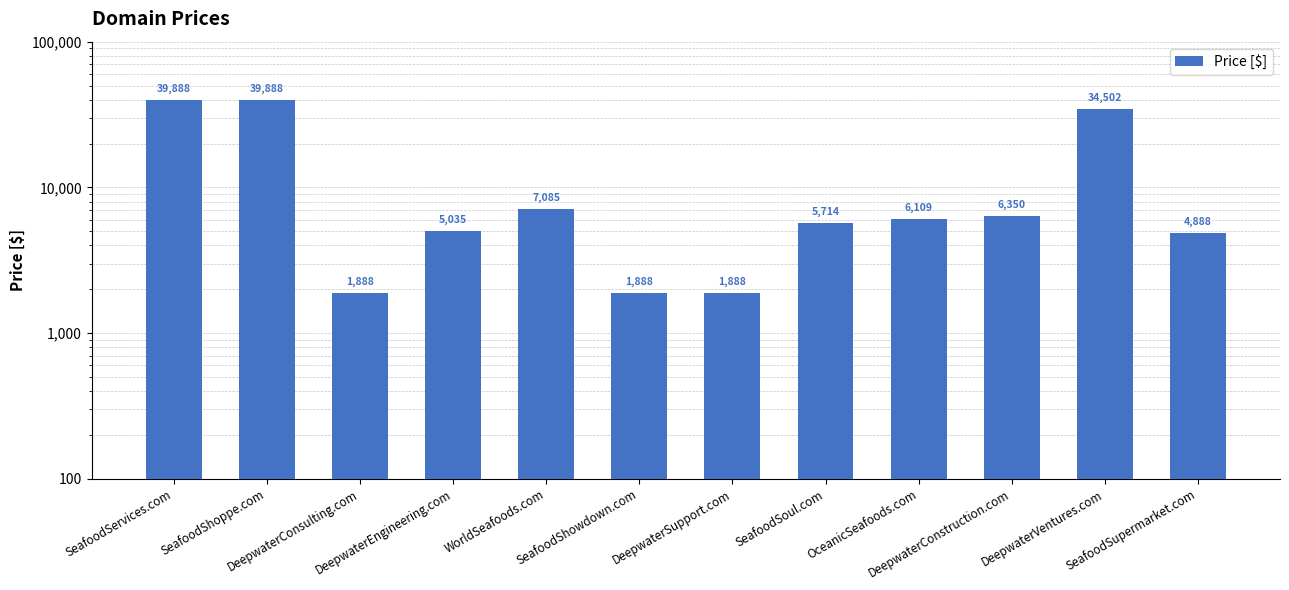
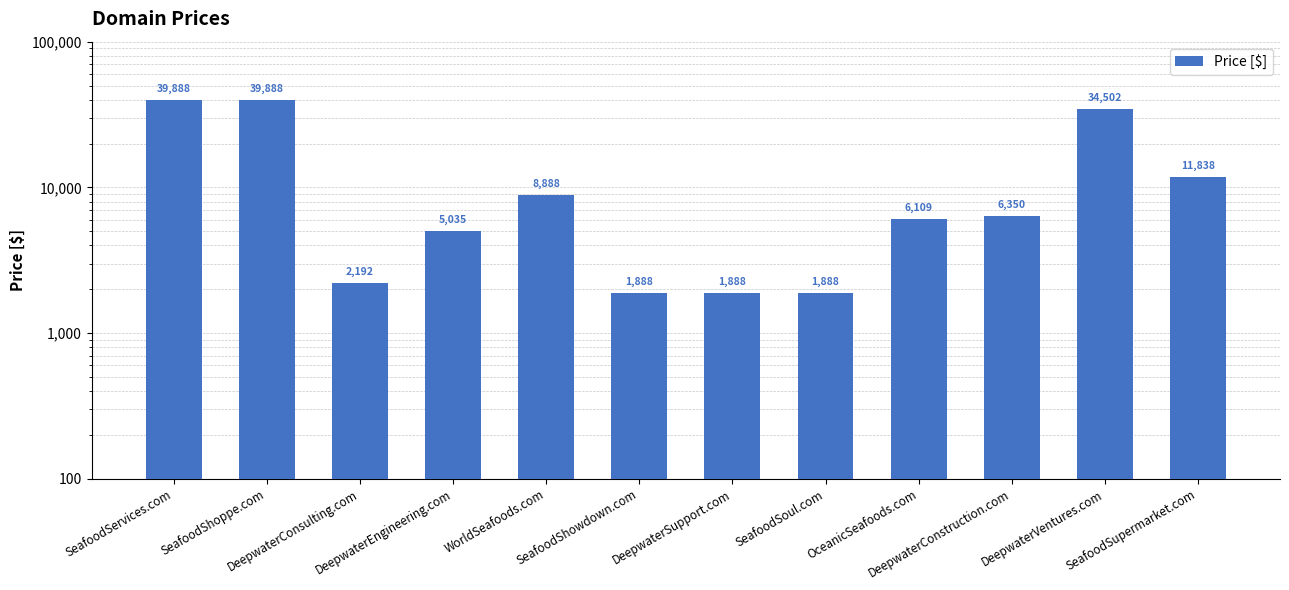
  {
    "SeafoodServices.com": "39,888",
    "SeafoodShoppe.com": "39,888",
-   "DeepwaterConsulting.com": "1,888",
+   "DeepwaterConsulting.com": "2,192",
    "DeepwaterEngineering.com": "5,035",
-   "WorldSeafoods.com": "7,085",
+   "WorldSeafoods.com": "8,888",
    "SeafoodShowdown.com": "1,888",
    "DeepwaterSupport.com": "1,888",
-   "SeafoodSoul.com": "5,714",
+   "SeafoodSoul.com": "1,888",
    "OceanicSeafoods.com": "6,109",
    "DeepwaterConstruction.com": "6,350",
    "DeepwaterVentures.com": "34,502",
-   "SeafoodSupermarket.com": "4,888"
+   "SeafoodSupermarket.com": "11,838"
  }
